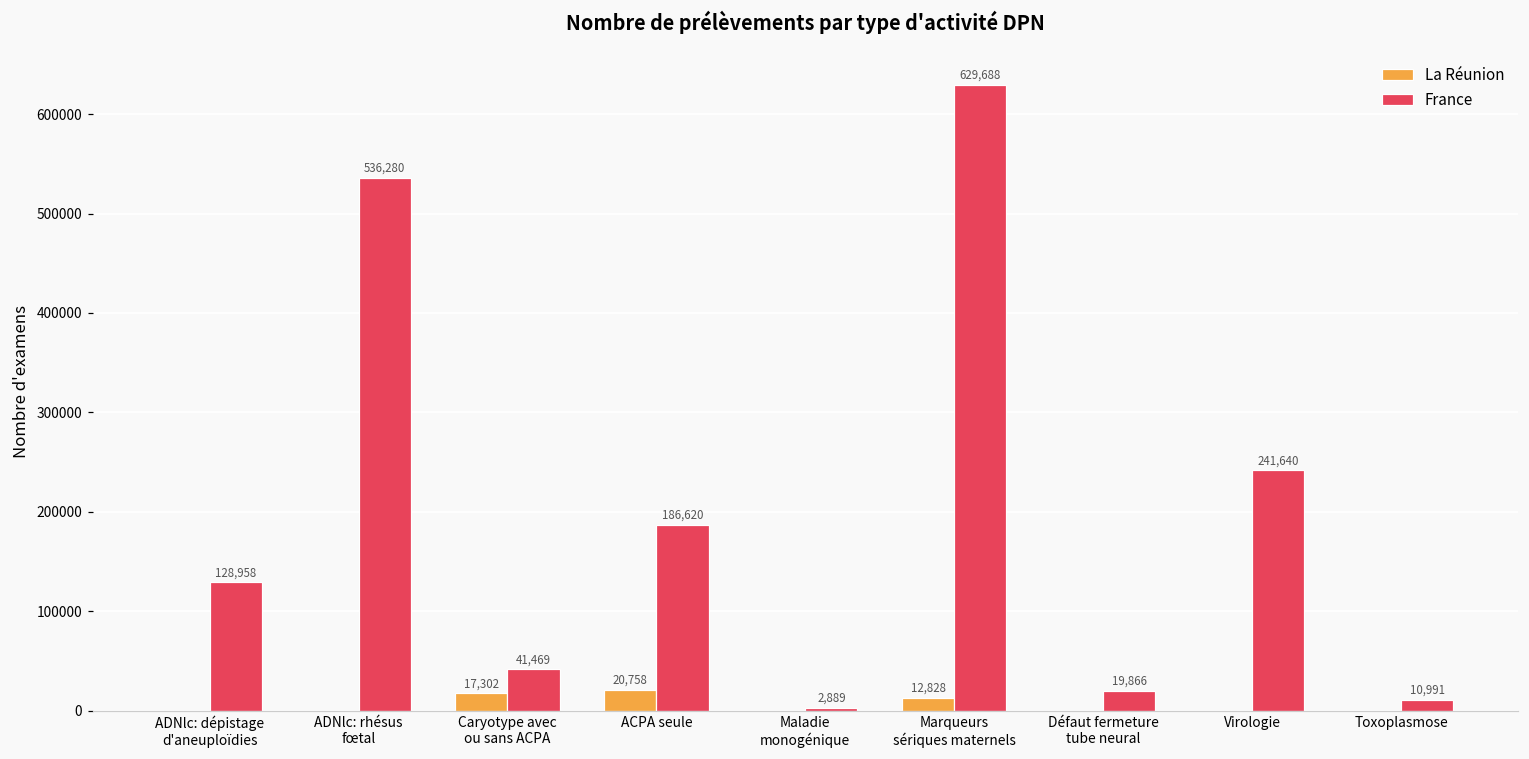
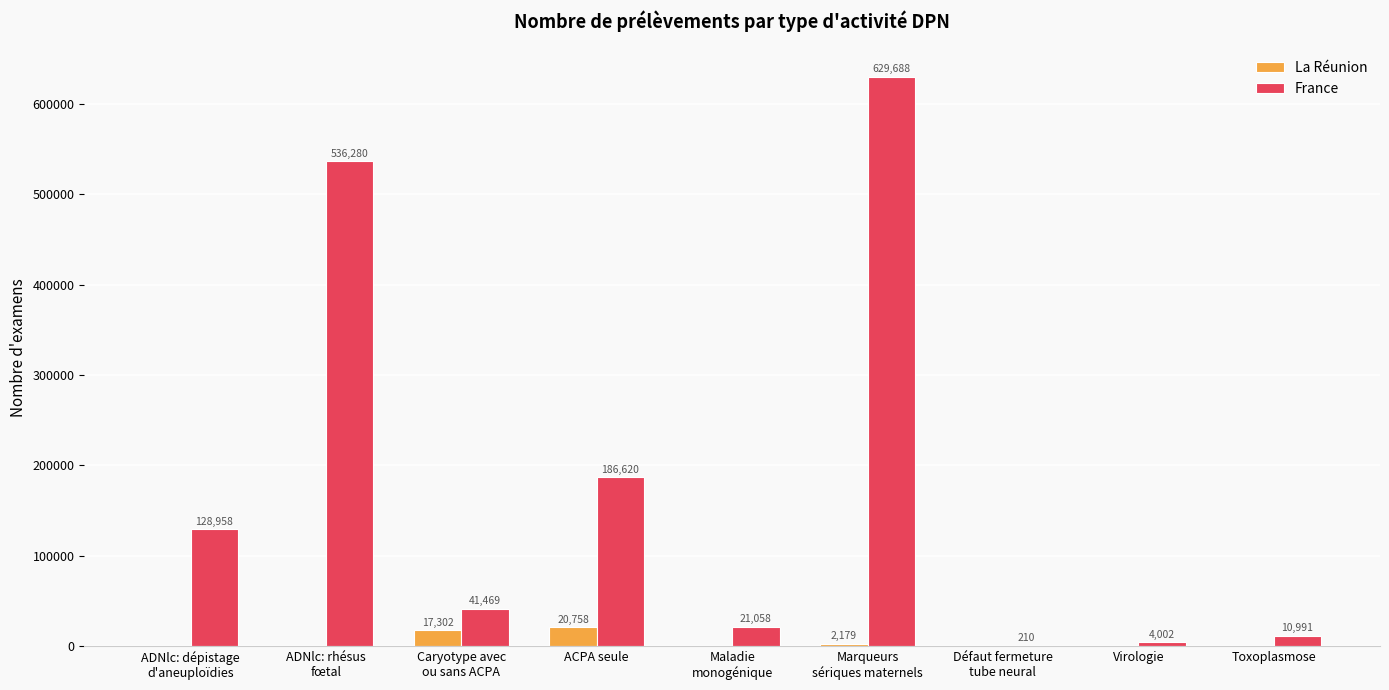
  {
    "La Réunion": {
      "Caryotype avec ou sans ACPA": "17,302",
      "ACPA seule": "20,758",
-     "Marqueurs sériques maternels": "12,828"
+     "Marqueurs sériques maternels": "2,179"
    },
    "France": {
      "ADNlc: dépistage d'aneuploïdies": "128,958",
      "ADNlc: rhésus fœtal": "536,280",
      "Caryotype avec ou sans ACPA": "41,469",
      "ACPA seule": "186,620",
-     "Maladie monogénique": "2,889",
+     "Maladie monogénique": "21,058",
      "Marqueurs sériques maternels": "629,688",
-     "Défaut fermeture tube neural": "19,866",
-     "Virologie": "241,640",
+     "Défaut fermeture tube neural": "210",
+     "Virologie": "4,002",
      "Toxoplasmose": "10,991"
    }
  }
